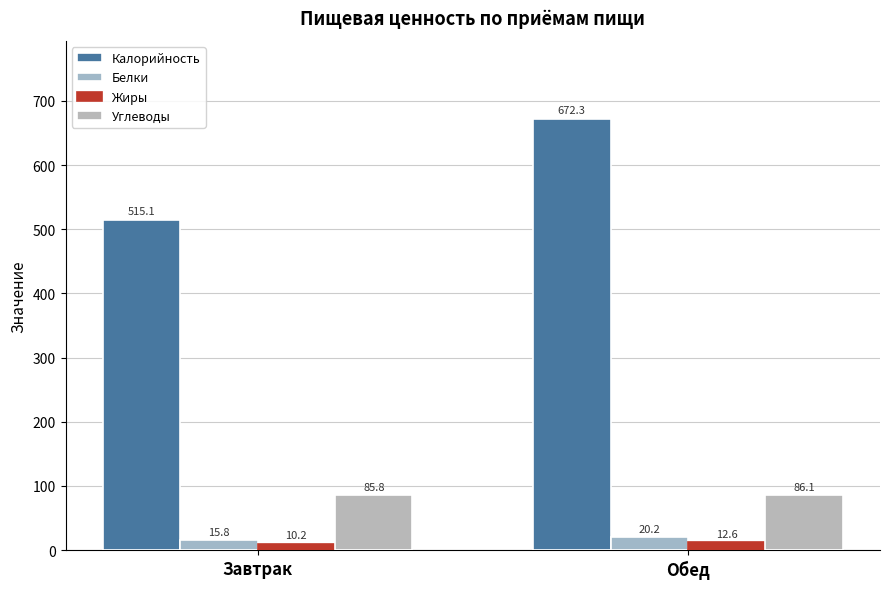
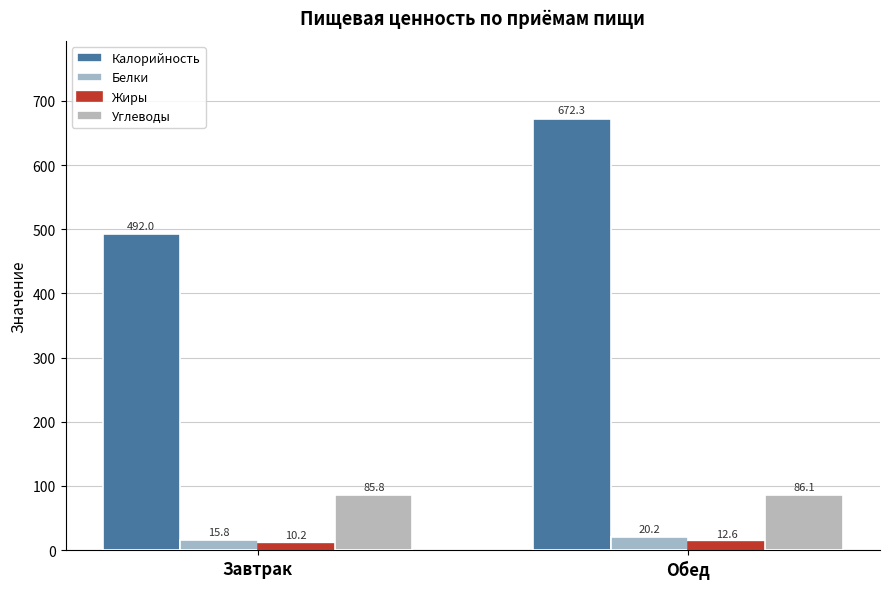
  {
    "Калорийность": {
-     "Завтрак": 515.1,
+     "Завтрак": 492.0,
      "Обед": 672.3
    },
    "Жиры": {
      "Завтрак": 10.2,
      "Обед": 12.6
    }
  }
